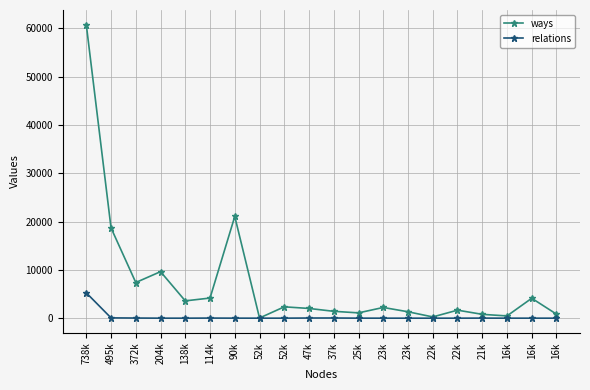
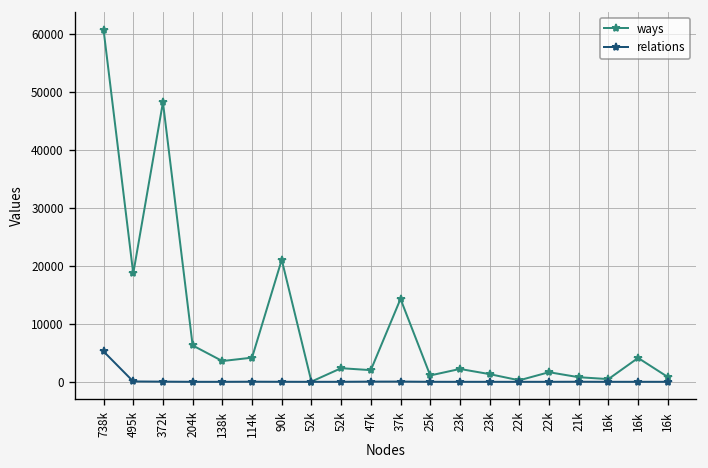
  {
    "ways": {
      "738k": 61000,
      "495k": 19000,
-     "372k": 7000,
-     "204k": 10000,
+     "372k": 48000,
+     "204k": 6000,
      "138k": 4000,
      "114k": 4000,
      "90k": 21000,
      "47k": 2000,
-     "37k": 1000,
+     "37k": 14000,
      "25k": 1000,
      "21k": 1000
    },
    "relations": {
      "738k": 5000,
      "495k": 0,
      "372k": 0,
      "204k": 0,
      "138k": 0,
      "114k": 0,
      "90k": 0,
      "47k": 0,
      "37k": 0,
      "25k": 0,
      "21k": 0
    }
  }
